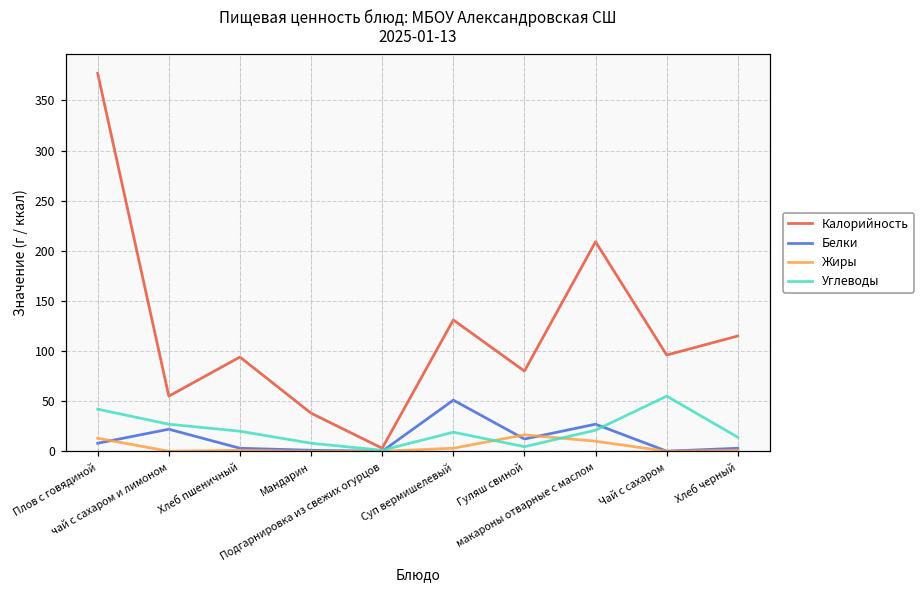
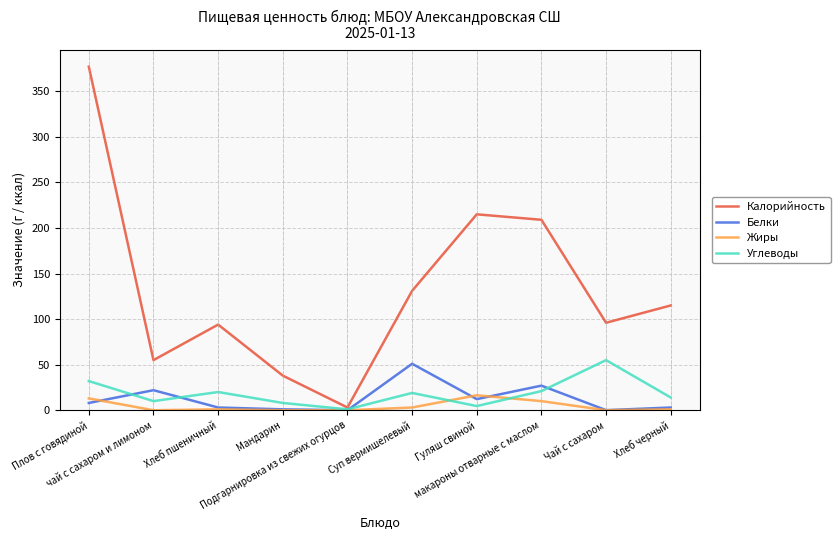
  {
    "Калорийность": {
      "Плов с говядиной": 380,
      "чай с сахаром и лимоном": 60,
      "Хлеб пшеничный": 90,
      "Мандарин": 40,
      "Суп вермишелевый": 130,
-     "Гуляш свиной": 80,
+     "Гуляш свиной": 220,
      "макароны отварные с маслом": 210,
      "Чай с сахаром": 100,
      "Хлеб черный": 120
    },
    "Белки": {
      "Плов с говядиной": 10,
      "чай с сахаром и лимоном": 20,
      "Суп вермишелевый": 50,
      "Гуляш свиной": 10,
      "макароны отварные с маслом": 30
    },
    "Жиры": {
      "Плов с говядиной": 10,
      "чай с сахаром и лимоном": 0,
      "Суп вермишелевый": 0,
      "Гуляш свиной": 20,
      "макароны отварные с маслом": 10
    },
    "Углеводы": {
-     "Плов с говядиной": 40,
-     "чай с сахаром и лимоном": 30,
+     "Плов с говядиной": 30,
+     "чай с сахаром и лимоном": 10,
      "Хлеб пшеничный": 20,
      "Мандарин": 10,
      "Суп вермишелевый": 20,
      "Гуляш свиной": 0,
      "макароны отварные с маслом": 20,
      "Чай с сахаром": 60,
      "Хлеб черный": 10
    }
  }
